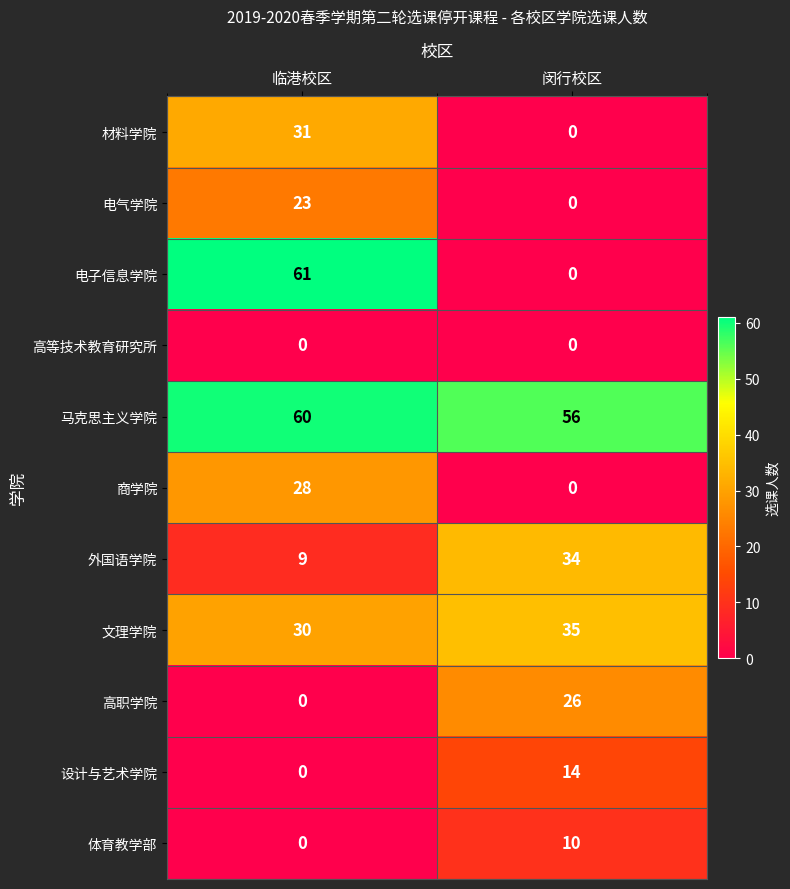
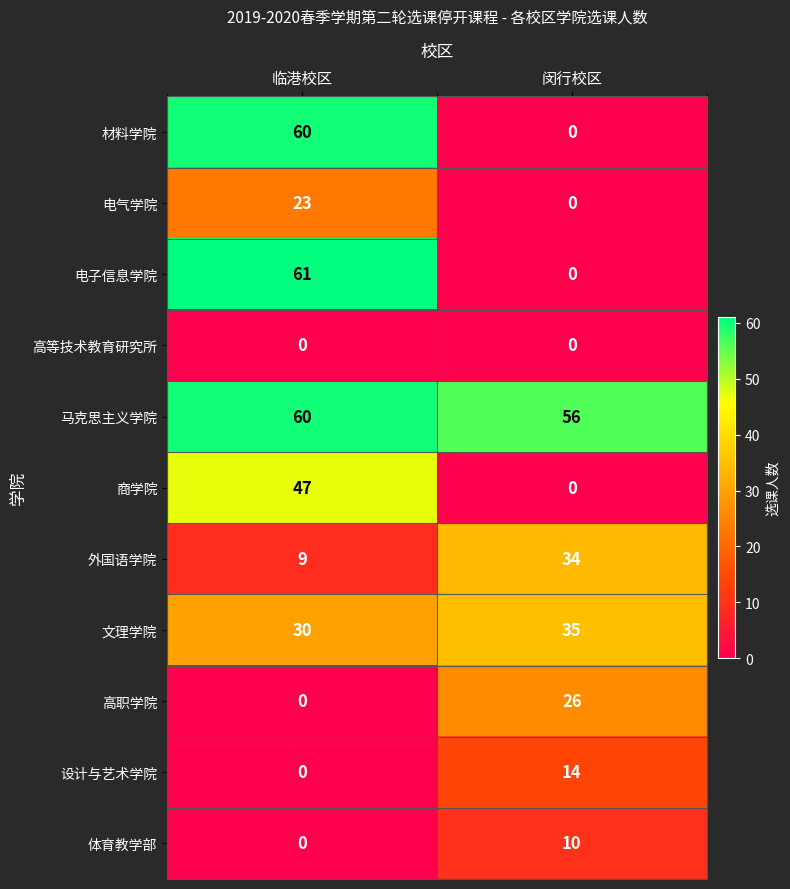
  {
    "材料学院": {
-     "临港校区": 31,
+     "临港校区": 60,
      "闵行校区": 0
    },
    "电气学院": {
      "临港校区": 23,
      "闵行校区": 0
    },
    "电子信息学院": {
      "临港校区": 61,
      "闵行校区": 0
    },
    "高等技术教育研究所": {
      "临港校区": 0,
      "闵行校区": 0
    },
    "马克思主义学院": {
      "临港校区": 60,
      "闵行校区": 56
    },
    "商学院": {
-     "临港校区": 28,
+     "临港校区": 47,
      "闵行校区": 0
    },
    "外国语学院": {
      "临港校区": 9,
      "闵行校区": 34
    },
    "文理学院": {
      "临港校区": 30,
      "闵行校区": 35
    },
    "高职学院": {
      "临港校区": 0,
      "闵行校区": 26
    },
    "设计与艺术学院": {
      "临港校区": 0,
      "闵行校区": 14
    },
    "体育教学部": {
      "临港校区": 0,
      "闵行校区": 10
    }
  }
